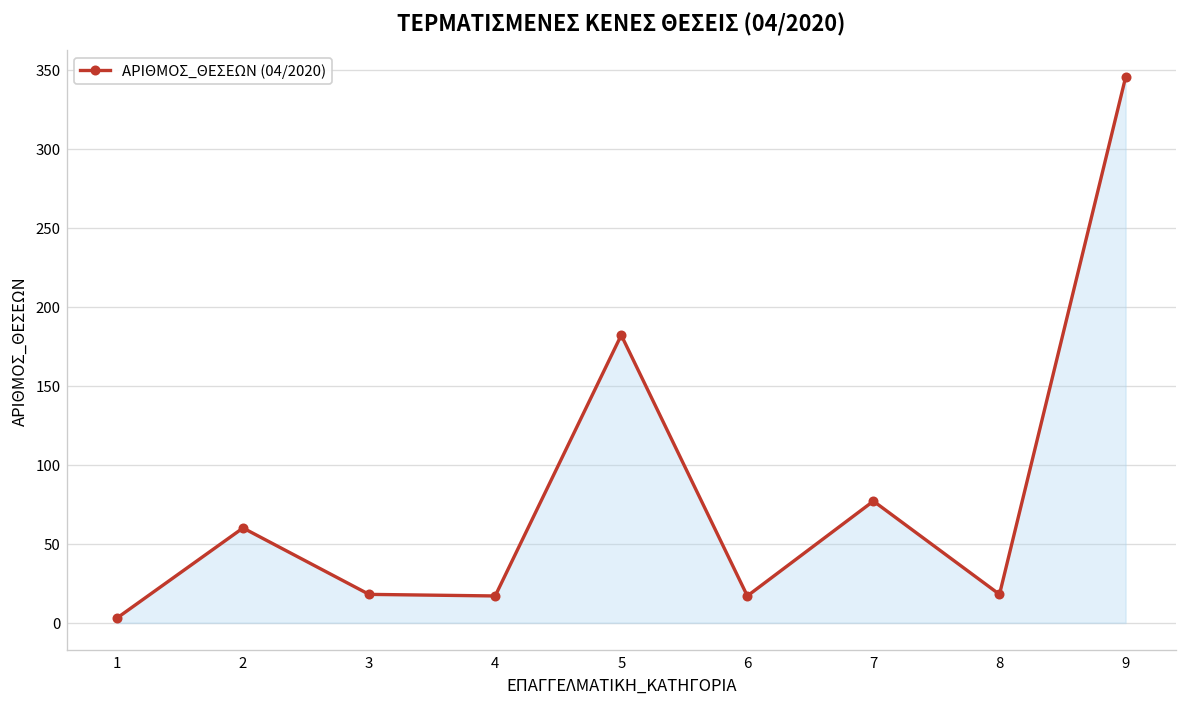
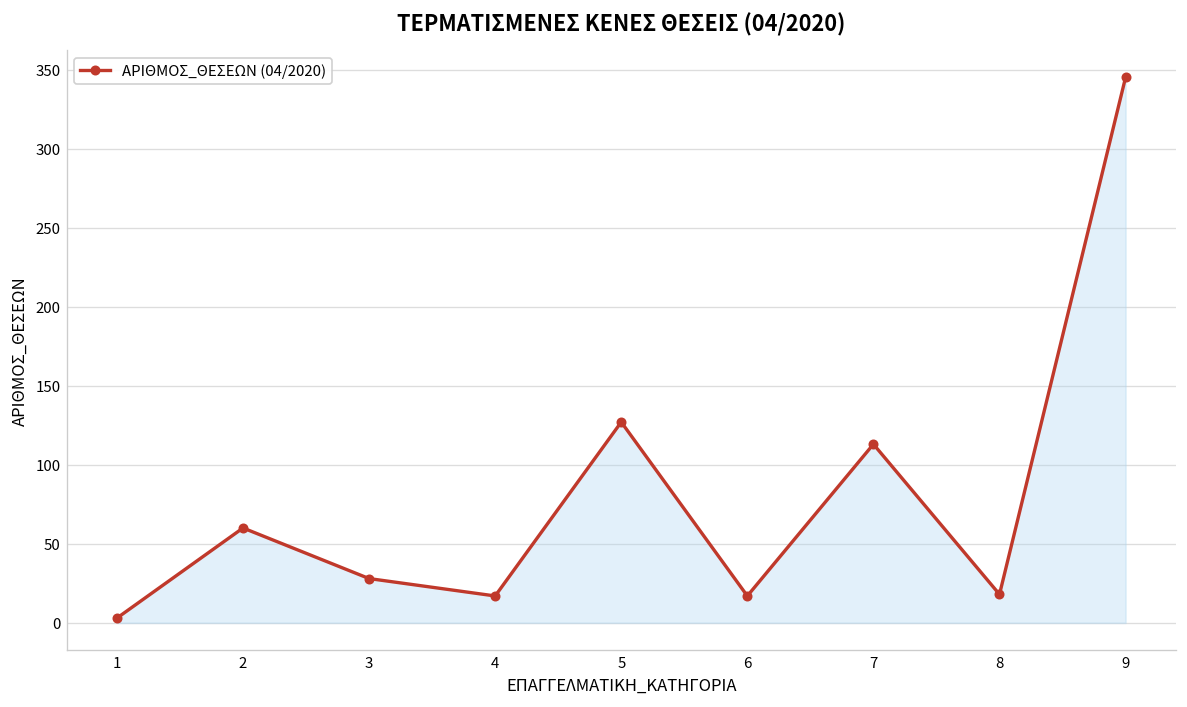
  {
    "1": 3,
    "2": 60,
-   "3": 18,
+   "3": 28,
    "4": 17,
-   "5": 182,
+   "5": 127,
    "6": 17,
-   "7": 77,
+   "7": 113,
    "8": 18,
    "9": 345
  }
